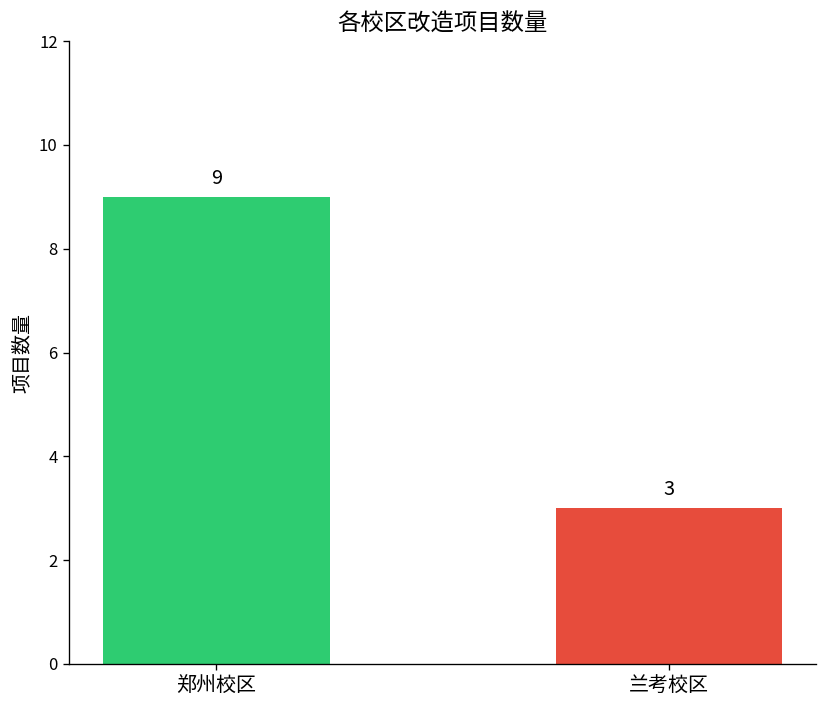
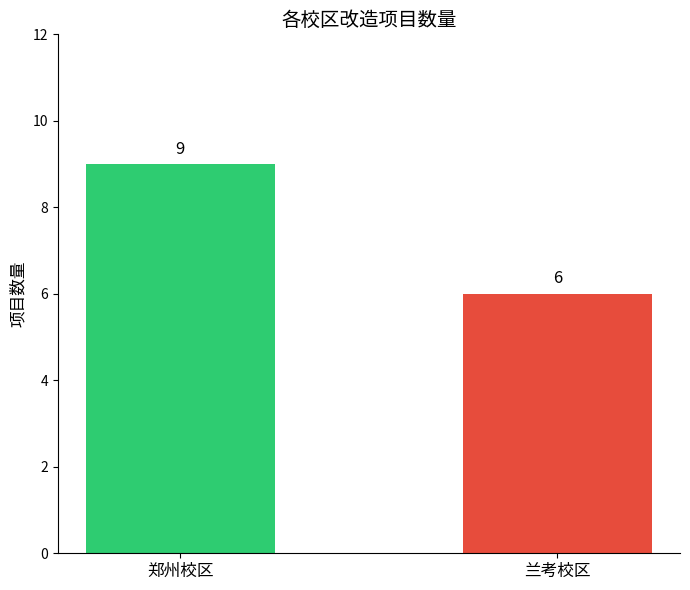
  {
    "郑州校区": 9,
-   "兰考校区": 3
+   "兰考校区": 6
  }
